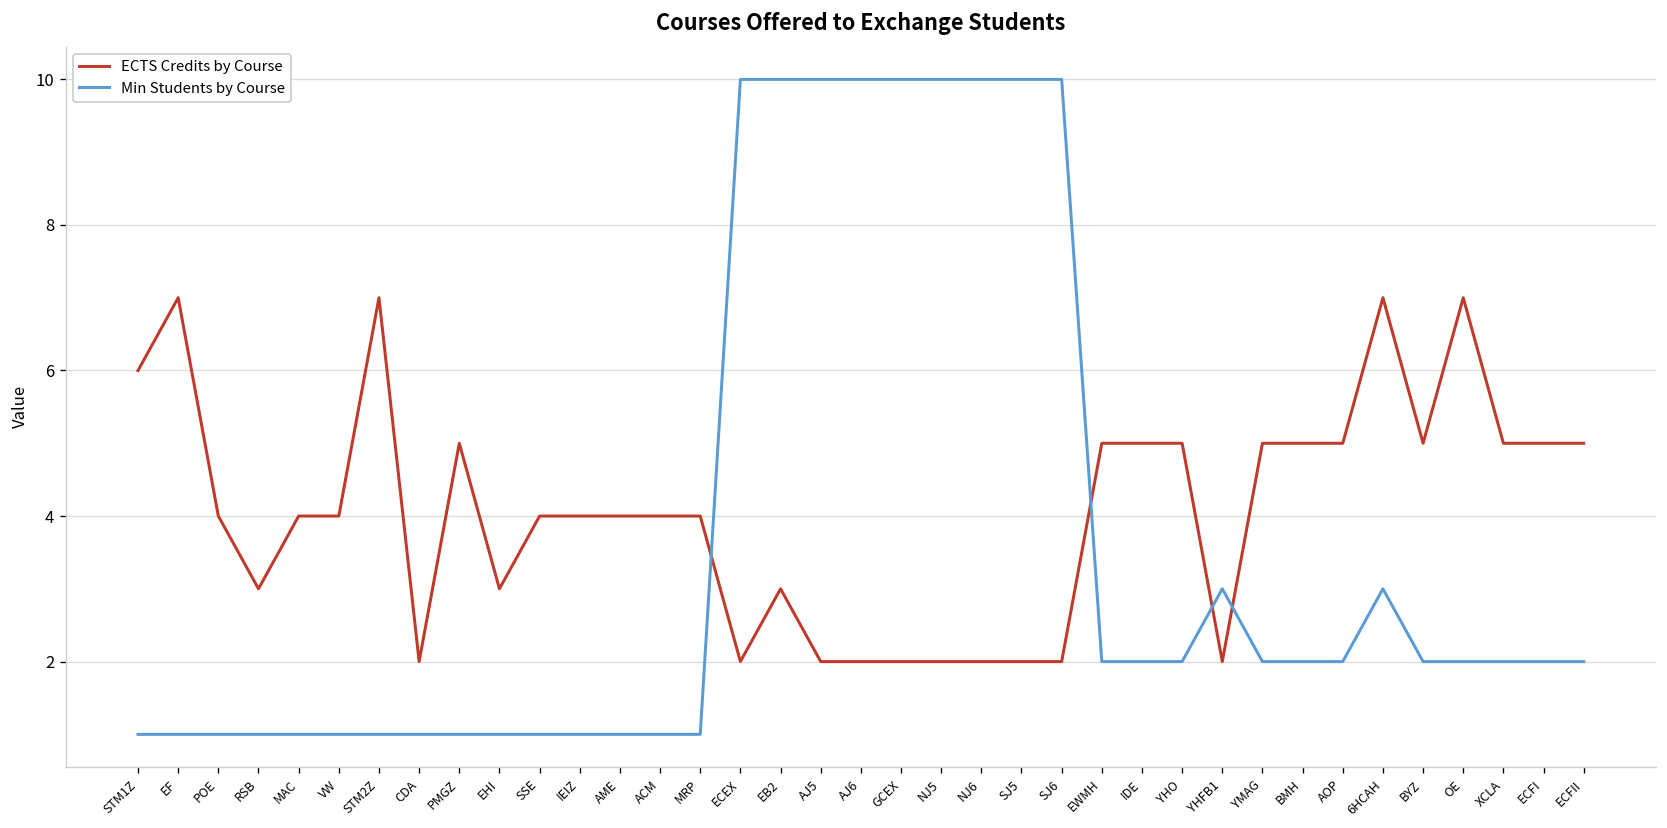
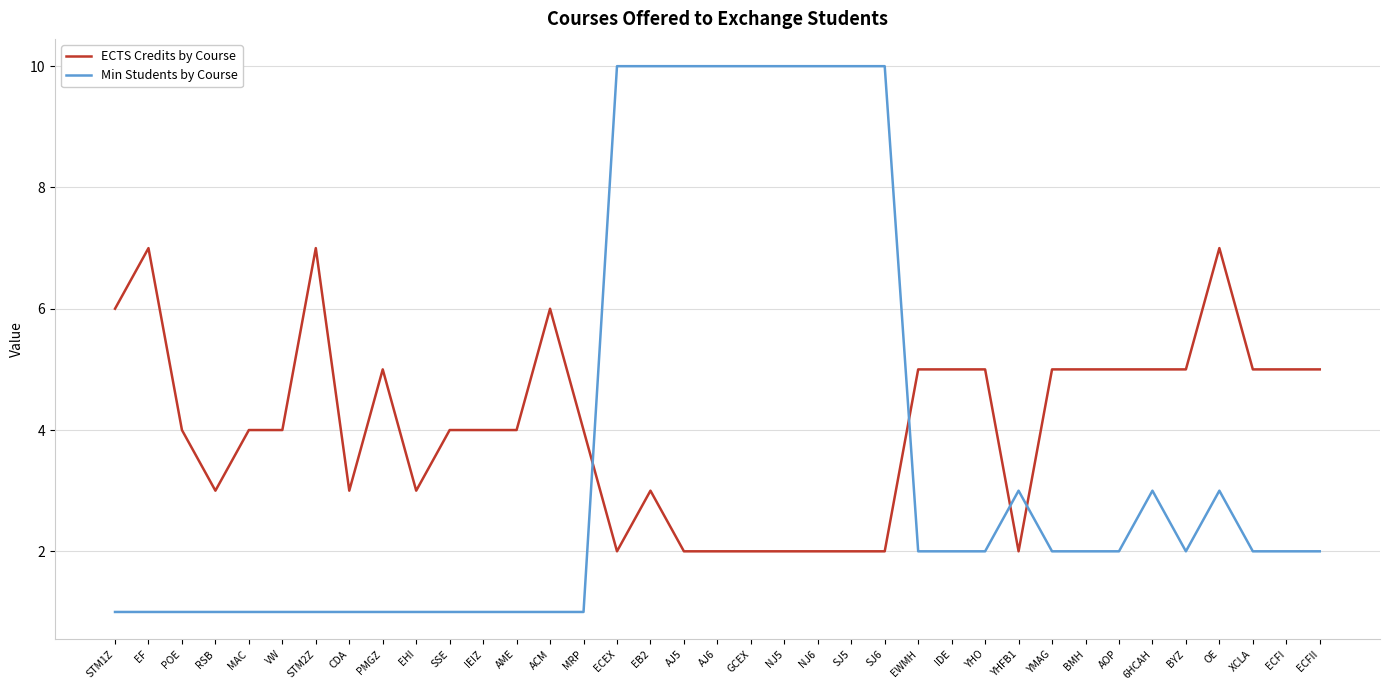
  {
    "ECTS Credits by Course": {
      "STM1Z": 6,
      "EF": 7,
      "POE": 4,
      "RSB": 3,
      "MAC": 4,
      "VW": 4,
      "STM2Z": 7,
-     "CDA": 2,
+     "CDA": 3,
      "PMGZ": 5,
      "EHI": 3,
      "SSE": 4,
      "IEIZ": 4,
      "AME": 4,
-     "ACM": 4,
+     "ACM": 6,
      "MRP": 4,
      "ECEX": 2,
      "EB2": 3,
      "AJ5": 2,
      "AJ6": 2,
      "GCEX": 2,
      "NJ5": 2,
      "NJ6": 2,
      "SJ5": 2,
      "SJ6": 2,
      "EWMH": 5,
      "IDE": 5,
      "YHO": 5,
      "YHFB1": 2,
      "YMAG": 5,
      "BMH": 5,
      "AOP": 5,
-     "6HCAH": 7,
+     "6HCAH": 5,
      "BYZ": 5,
      "OE": 7,
      "XCLA": 5,
      "ECFI": 5,
      "ECFII": 5
    },
    "Min Students by Course": {
      "STM1Z": 1,
      "EF": 1,
      "POE": 1,
      "RSB": 1,
      "MAC": 1,
      "VW": 1,
      "STM2Z": 1,
      "CDA": 1,
      "PMGZ": 1,
      "EHI": 1,
      "SSE": 1,
      "IEIZ": 1,
      "AME": 1,
      "ACM": 1,
      "MRP": 1,
      "ECEX": 10,
      "EB2": 10,
      "AJ5": 10,
      "AJ6": 10,
      "GCEX": 10,
      "NJ5": 10,
      "NJ6": 10,
      "SJ5": 10,
      "SJ6": 10,
      "EWMH": 2,
      "IDE": 2,
      "YHO": 2,
      "YHFB1": 3,
      "YMAG": 2,
      "BMH": 2,
      "AOP": 2,
      "6HCAH": 3,
      "BYZ": 2,
-     "OE": 2,
+     "OE": 3,
      "XCLA": 2,
      "ECFI": 2,
      "ECFII": 2
    }
  }
